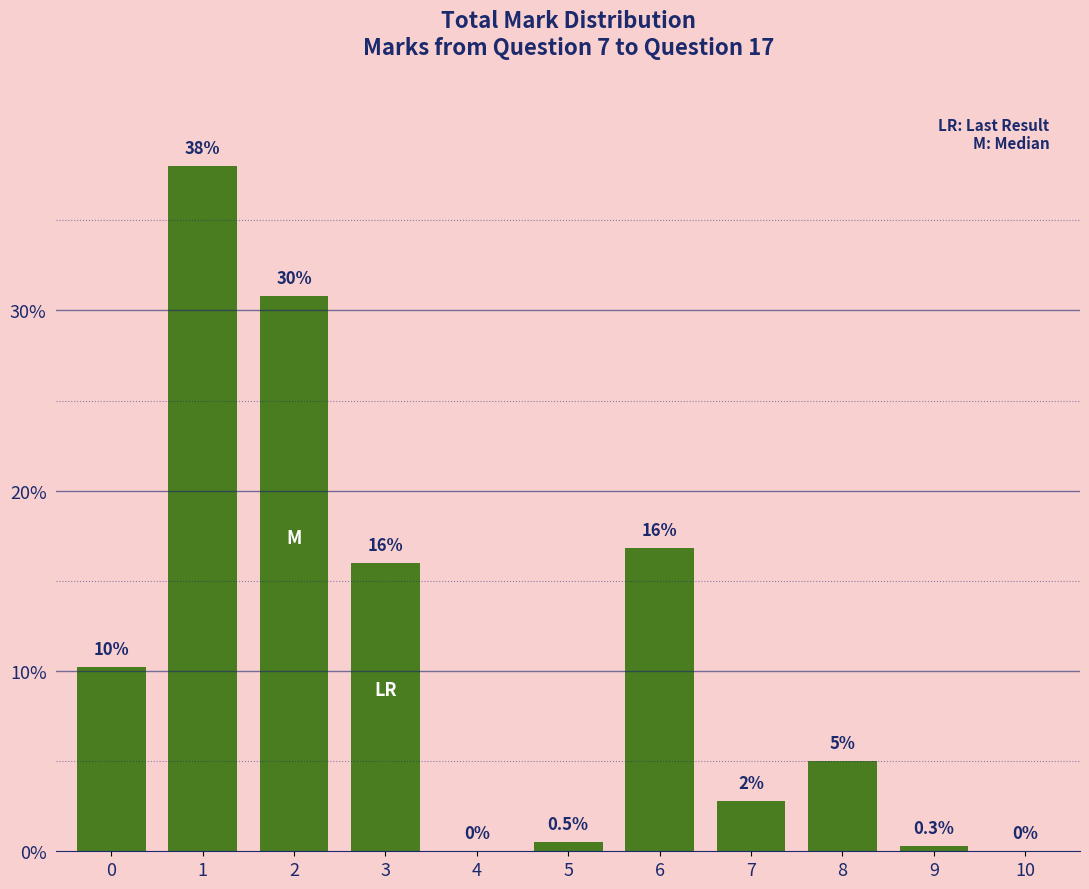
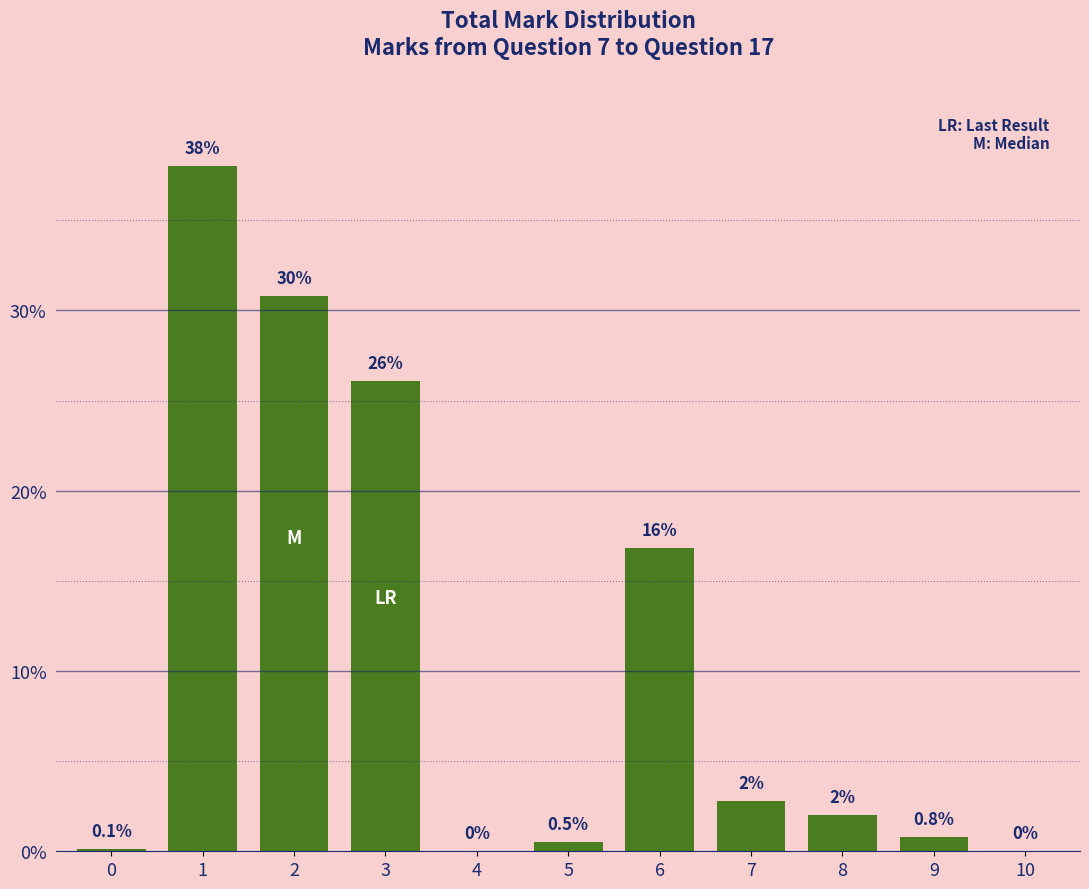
  {
-   "0": "10%",
+   "0": "0.1%",
    "1": "38%",
-   "3": "16%",
+   "3": "26%",
    "4": "0%",
    "5": "0.5%",
-   "8": "5%",
-   "9": "0.3%",
+   "8": "2%",
+   "9": "0.8%",
    "10": "0%"
  }
